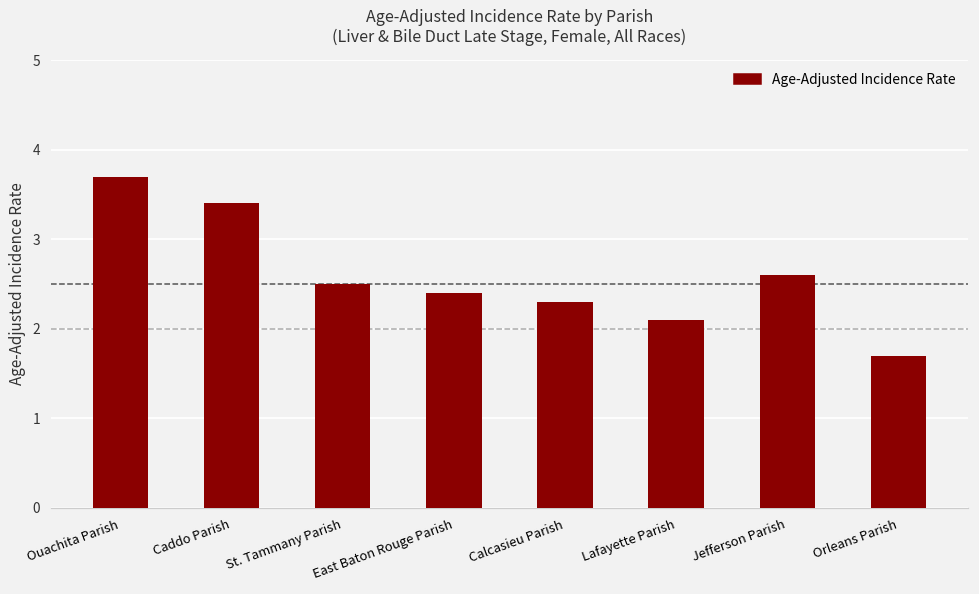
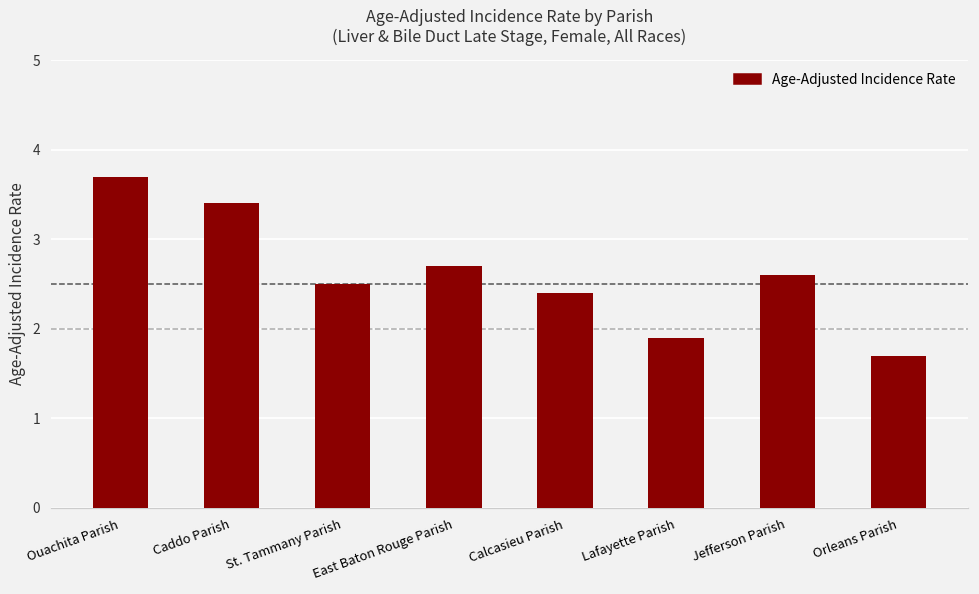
  {
    "Ouachita Parish": 3.7,
    "Caddo Parish": 3.4,
    "St. Tammany Parish": 2.5,
-   "East Baton Rouge Parish": 2.4,
-   "Calcasieu Parish": 2.3,
-   "Lafayette Parish": 2.1,
+   "East Baton Rouge Parish": 2.7,
+   "Calcasieu Parish": 2.4,
+   "Lafayette Parish": 1.9,
    "Jefferson Parish": 2.6,
    "Orleans Parish": 1.7
  }
